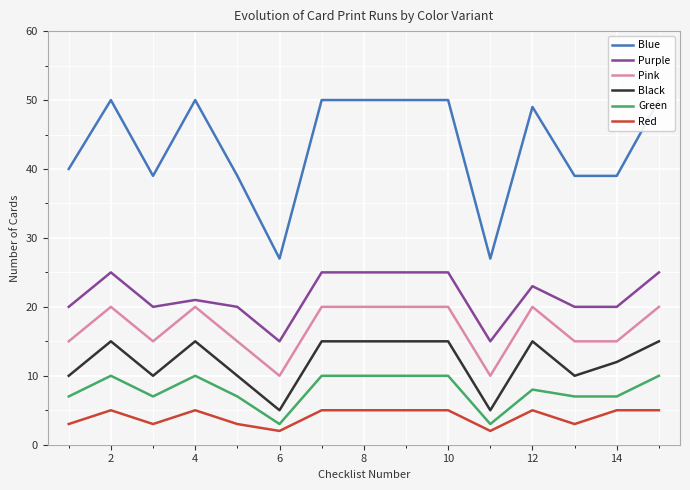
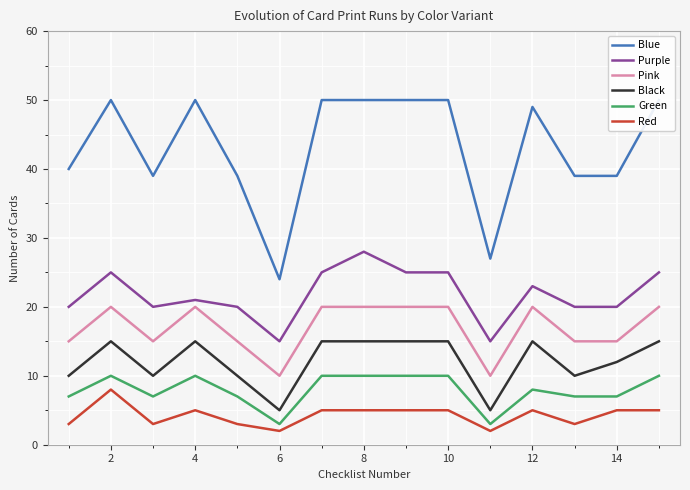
  {
    "Blue": {
      "2": 50,
      "4": 50,
-     "6": 27,
+     "6": 24,
      "8": 50,
      "10": 50,
      "12": 49,
      "14": 39
    },
    "Purple": {
      "2": 25,
      "4": 21,
      "6": 15,
-     "8": 25,
+     "8": 28,
      "10": 25,
      "12": 23,
      "14": 20
    },
    "Pink": {
      "2": 20,
      "4": 20,
      "6": 10,
      "8": 20,
      "10": 20,
      "12": 20,
      "14": 15
    },
    "Black": {
      "2": 15,
      "4": 15,
      "6": 5,
      "8": 15,
      "10": 15,
      "12": 15,
      "14": 12
    },
    "Green": {
      "2": 10,
      "4": 10,
      "6": 3,
      "8": 10,
      "10": 10,
      "12": 8,
      "14": 7
    },
    "Red": {
-     "2": 5,
+     "2": 8,
      "4": 5,
      "6": 2,
      "8": 5,
      "10": 5,
      "12": 5,
      "14": 5
    }
  }
